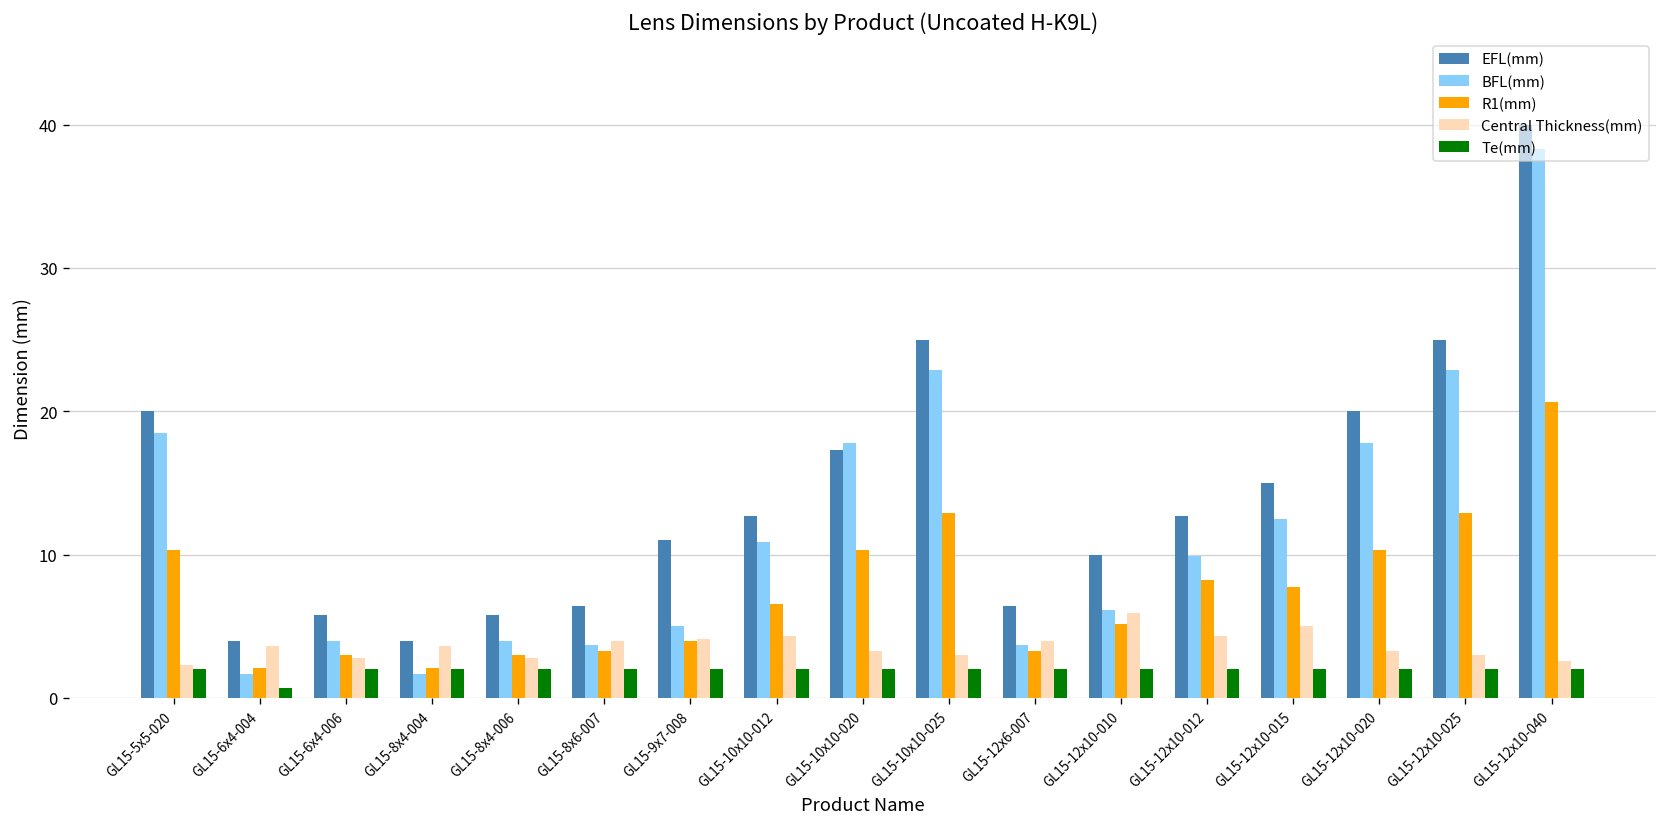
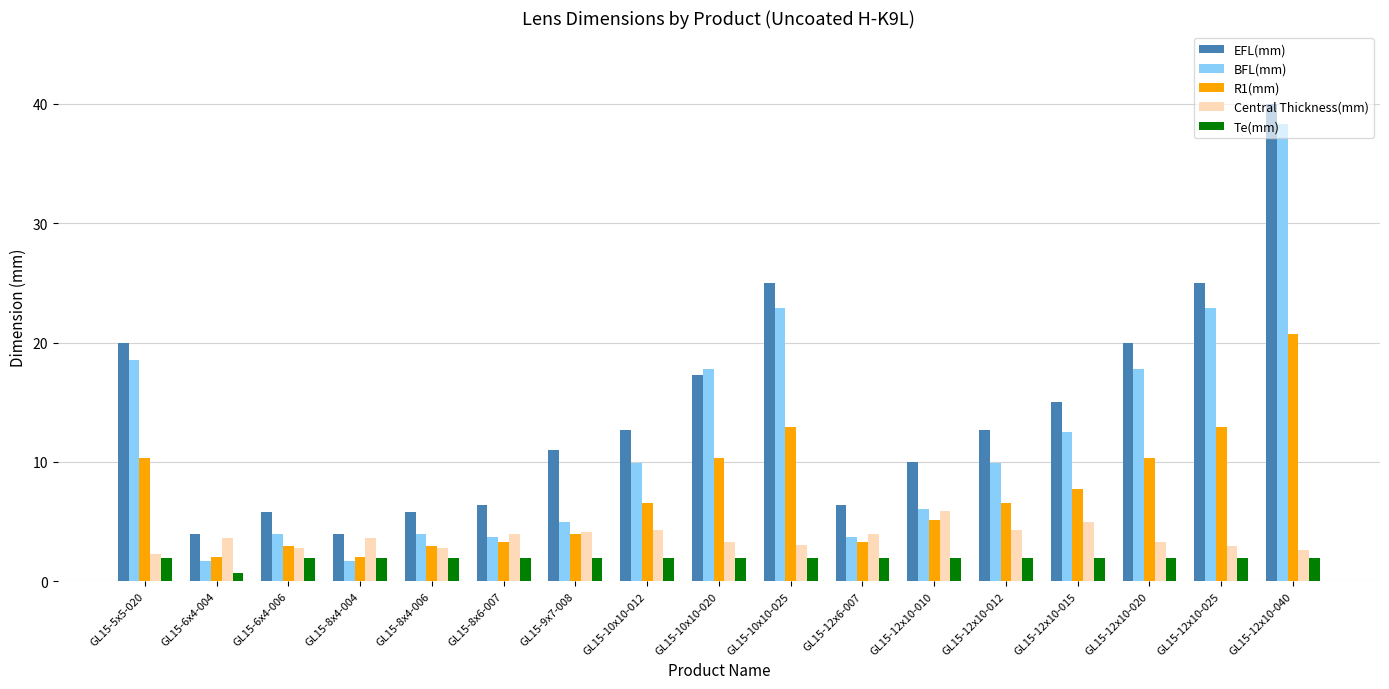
  {
    "EFL(mm)": {
      "GL15-5x5-020": 20.0,
      "GL15-6x4-004": 4.0,
      "GL15-6x4-006": 5.8,
      "GL15-8x4-004": 4.0,
      "GL15-8x4-006": 5.8,
      "GL15-8x6-007": 6.4,
      "GL15-9x7-008": 11.0,
      "GL15-10x10-012": 12.7,
      "GL15-10x10-020": 17.3,
      "GL15-10x10-025": 25.0,
      "GL15-12x6-007": 6.4,
      "GL15-12x10-010": 10.0,
      "GL15-12x10-012": 12.7,
      "GL15-12x10-015": 15.0,
      "GL15-12x10-020": 20.0,
      "GL15-12x10-025": 25.0
    },
    "BFL(mm)": {
      "GL15-5x5-020": 18.5,
      "GL15-6x4-004": 1.7,
      "GL15-6x4-006": 4.0,
      "GL15-8x4-004": 1.7,
      "GL15-8x4-006": 4.0,
      "GL15-8x6-007": 3.7,
      "GL15-9x7-008": 5.0,
-     "GL15-10x10-012": 10.9,
+     "GL15-10x10-012": 9.9,
      "GL15-10x10-020": 17.8,
      "GL15-10x10-025": 22.9,
      "GL15-12x6-007": 3.7,
      "GL15-12x10-010": 6.1,
      "GL15-12x10-012": 9.9,
      "GL15-12x10-015": 12.5,
      "GL15-12x10-020": 17.8,
      "GL15-12x10-025": 22.9
    },
    "R1(mm)": {
      "GL15-5x5-020": 10.3,
      "GL15-6x4-004": 2.1,
      "GL15-6x4-006": 3.0,
      "GL15-8x4-004": 2.1,
      "GL15-8x4-006": 3.0,
      "GL15-8x6-007": 3.3,
      "GL15-9x7-008": 4.0,
      "GL15-10x10-012": 6.6,
      "GL15-10x10-020": 10.3,
      "GL15-10x10-025": 12.9,
      "GL15-12x6-007": 3.3,
      "GL15-12x10-010": 5.2,
-     "GL15-12x10-012": 8.2,
+     "GL15-12x10-012": 6.6,
      "GL15-12x10-015": 7.8,
      "GL15-12x10-020": 10.3,
      "GL15-12x10-025": 12.9,
      "GL15-12x10-040": 20.7
    },
    "Central Thickness(mm)": {
      "GL15-5x5-020": 2.3,
      "GL15-6x4-004": 3.6,
      "GL15-6x4-006": 2.8,
      "GL15-8x4-004": 3.6,
      "GL15-8x4-006": 2.8,
      "GL15-8x6-007": 4.0,
      "GL15-9x7-008": 4.1,
      "GL15-10x10-012": 4.3,
      "GL15-10x10-020": 3.3,
      "GL15-10x10-025": 3.0,
      "GL15-12x6-007": 4.0,
      "GL15-12x10-010": 5.9,
      "GL15-12x10-012": 4.3,
      "GL15-12x10-015": 5.0,
      "GL15-12x10-020": 3.3,
      "GL15-12x10-025": 3.0,
      "GL15-12x10-040": 2.6
    },
    "Te(mm)": {
      "GL15-5x5-020": 2.0,
      "GL15-6x4-004": 0.7,
      "GL15-6x4-006": 2.0,
      "GL15-8x4-004": 2.0,
      "GL15-8x4-006": 2.0,
      "GL15-8x6-007": 2.0,
      "GL15-9x7-008": 2.0,
      "GL15-10x10-012": 2.0,
      "GL15-10x10-020": 2.0,
      "GL15-10x10-025": 2.0,
      "GL15-12x6-007": 2.0,
      "GL15-12x10-010": 2.0,
      "GL15-12x10-012": 2.0,
      "GL15-12x10-015": 2.0,
      "GL15-12x10-020": 2.0,
      "GL15-12x10-025": 2.0,
      "GL15-12x10-040": 2.0
    }
  }
